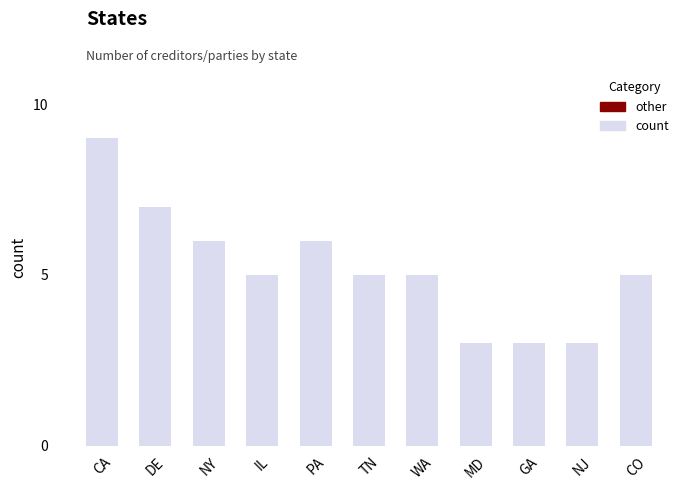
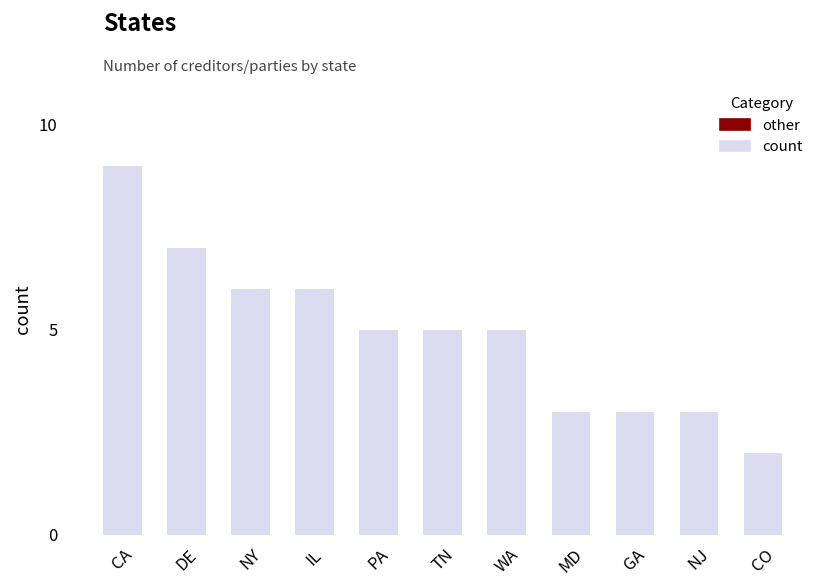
  {
    "CA": 9,
    "DE": 7,
    "NY": 6,
-   "IL": 5,
-   "PA": 6,
+   "IL": 6,
+   "PA": 5,
    "TN": 5,
    "WA": 5,
    "MD": 3,
    "GA": 3,
    "NJ": 3,
-   "CO": 5
+   "CO": 2
  }
